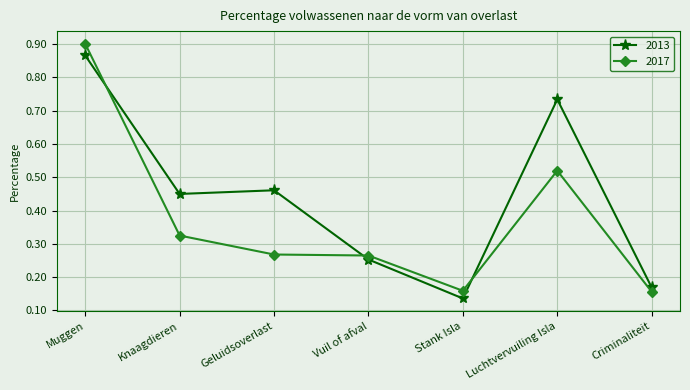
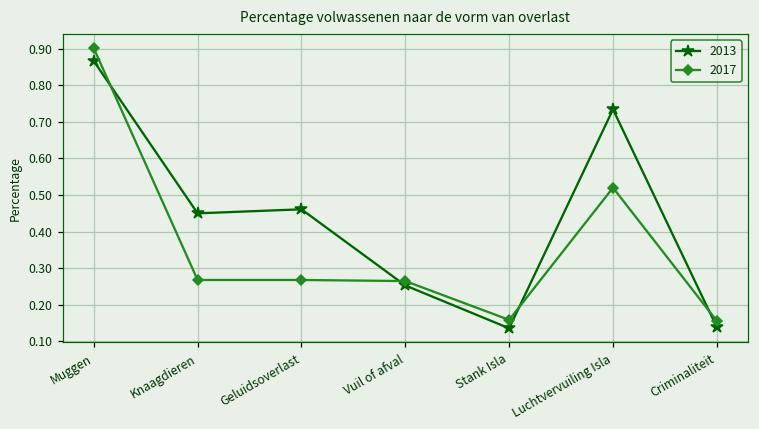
  {
    "2013": {
      "Muggen": 0.87,
      "Knaagdieren": 0.45,
      "Geluidsoverlast": 0.46,
      "Vuil of afval": 0.25,
      "Stank Isla": 0.14,
      "Luchtvervuiling Isla": 0.73,
-     "Criminaliteit": 0.17
+     "Criminaliteit": 0.14
    },
    "2017": {
      "Muggen": 0.90,
-     "Knaagdieren": 0.33,
+     "Knaagdieren": 0.27,
      "Geluidsoverlast": 0.27,
      "Vuil of afval": 0.27,
      "Stank Isla": 0.16,
      "Luchtvervuiling Isla": 0.52,
      "Criminaliteit": 0.16
    }
  }
